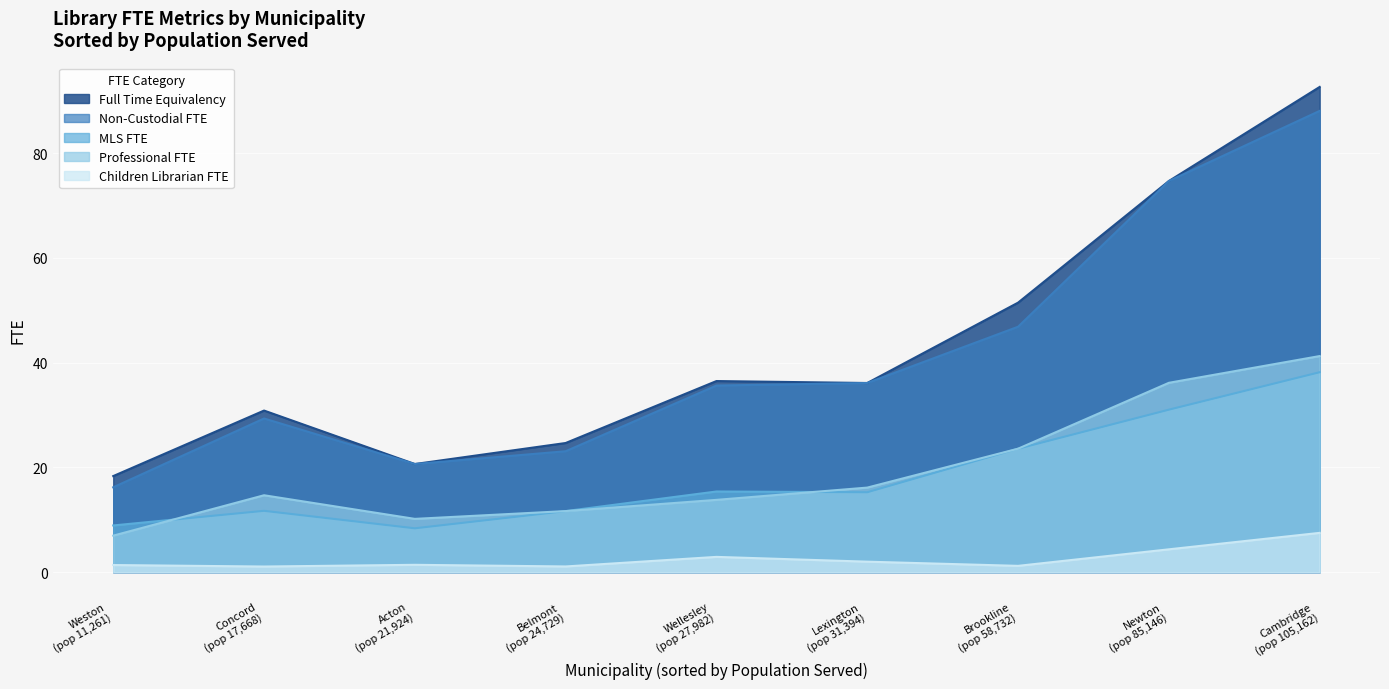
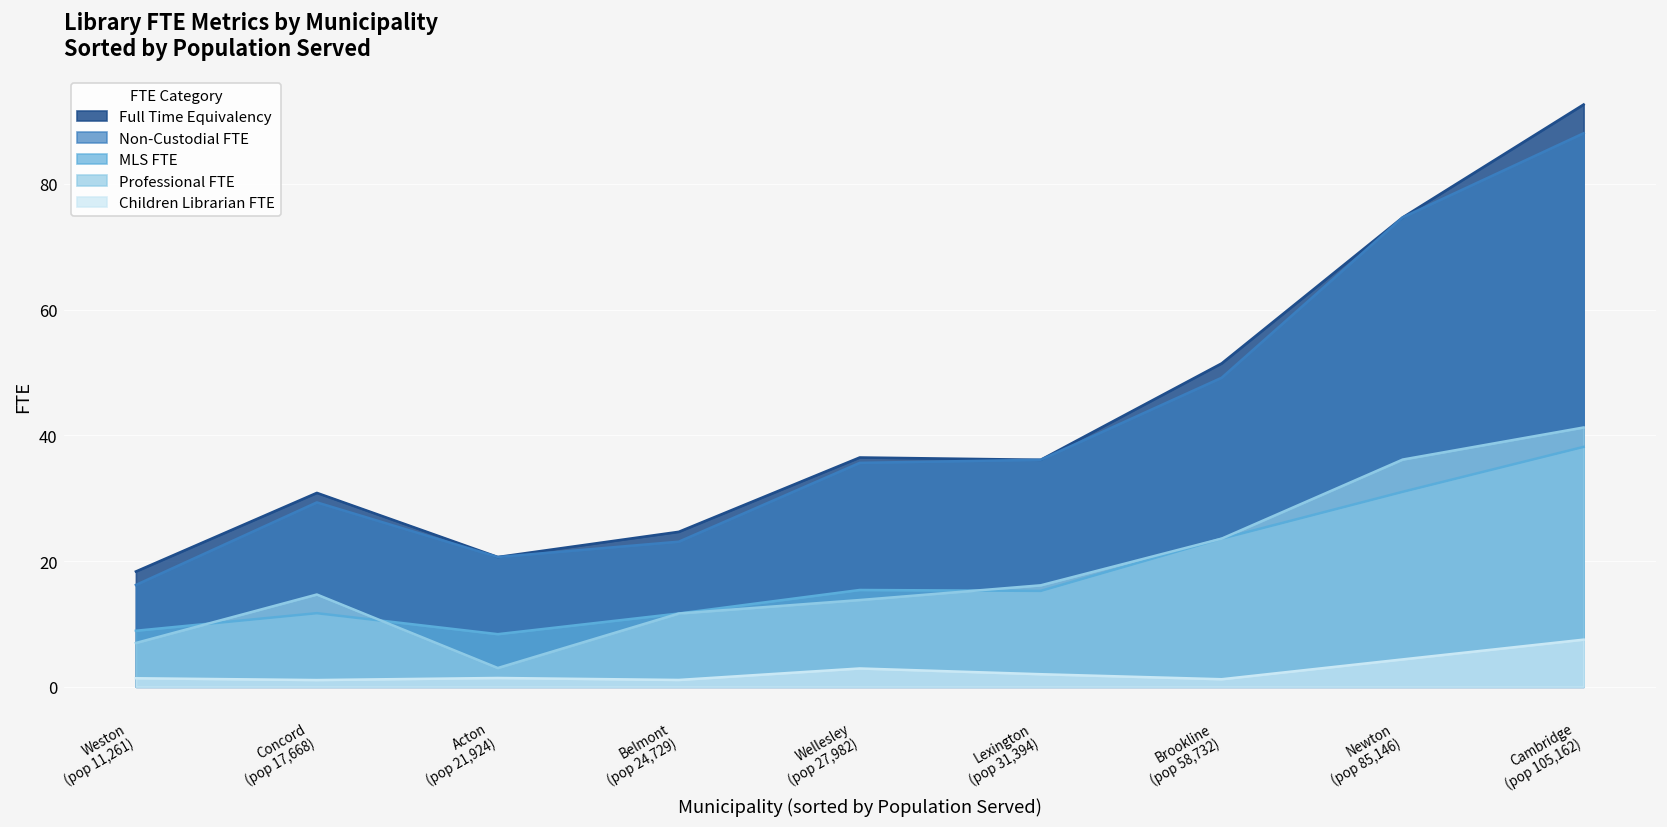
  {
    "Full Time Equivalency": {
      "Weston (pop 11,261)": 18,
      "Concord (pop 17,668)": 31,
      "Belmont (pop 24,729)": 25,
      "Wellesley (pop 27,982)": 36,
      "Brookline (pop 58,732)": 51,
      "Cambridge (pop 105,162)": 93
    },
    "Non-Custodial FTE": {
      "Weston (pop 11,261)": 16,
      "Concord (pop 17,668)": 29,
      "Belmont (pop 24,729)": 23,
      "Wellesley (pop 27,982)": 36,
-     "Brookline (pop 58,732)": 47,
+     "Brookline (pop 58,732)": 49,
      "Cambridge (pop 105,162)": 88
    },
    "MLS FTE": {
      "Weston (pop 11,261)": 9,
      "Concord (pop 17,668)": 12,
      "Acton (pop 21,924)": 8,
      "Wellesley (pop 27,982)": 15,
      "Lexington (pop 31,394)": 15,
      "Newton (pop 85,146)": 31,
      "Cambridge (pop 105,162)": 38
    },
    "Professional FTE": {
      "Weston (pop 11,261)": 7,
      "Concord (pop 17,668)": 15,
-     "Acton (pop 21,924)": 10,
+     "Acton (pop 21,924)": 3,
      "Wellesley (pop 27,982)": 14,
      "Lexington (pop 31,394)": 16,
      "Newton (pop 85,146)": 36,
      "Cambridge (pop 105,162)": 41
    },
    "Children Librarian FTE": {
      "Weston (pop 11,261)": 1,
      "Concord (pop 17,668)": 1,
      "Acton (pop 21,924)": 1,
      "Belmont (pop 24,729)": 1,
      "Wellesley (pop 27,982)": 3,
      "Lexington (pop 31,394)": 2,
      "Brookline (pop 58,732)": 1,
      "Newton (pop 85,146)": 4,
      "Cambridge (pop 105,162)": 8
    }
  }
